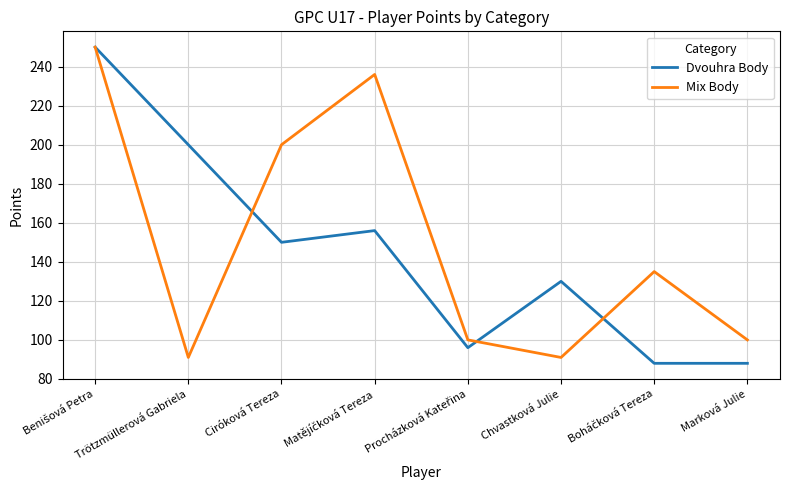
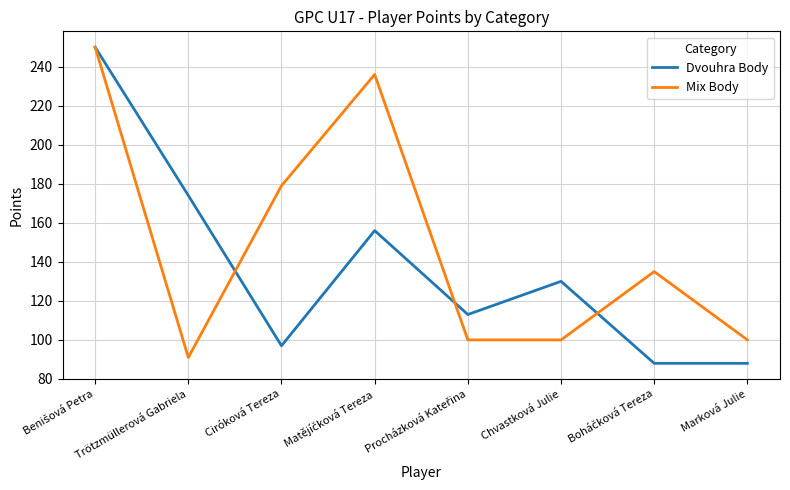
  {
    "Dvouhra Body": {
-     "Trötzmüllerová Gabriela": 200,
-     "Ciróková Tereza": 150,
+     "Trötzmüllerová Gabriela": 174,
+     "Ciróková Tereza": 97,
      "Matějíčková Tereza": 156,
-     "Procházková Kateřina": 96,
+     "Procházková Kateřina": 113,
      "Chvastková Julie": 130,
      "Boháčková Tereza": 88,
      "Marková Julie": 88
    },
    "Mix Body": {
      "Trötzmüllerová Gabriela": 91,
-     "Ciróková Tereza": 200,
+     "Ciróková Tereza": 179,
      "Matějíčková Tereza": 236,
      "Procházková Kateřina": 100,
-     "Chvastková Julie": 91,
+     "Chvastková Julie": 100,
      "Boháčková Tereza": 135,
      "Marková Julie": 100
    }
  }
